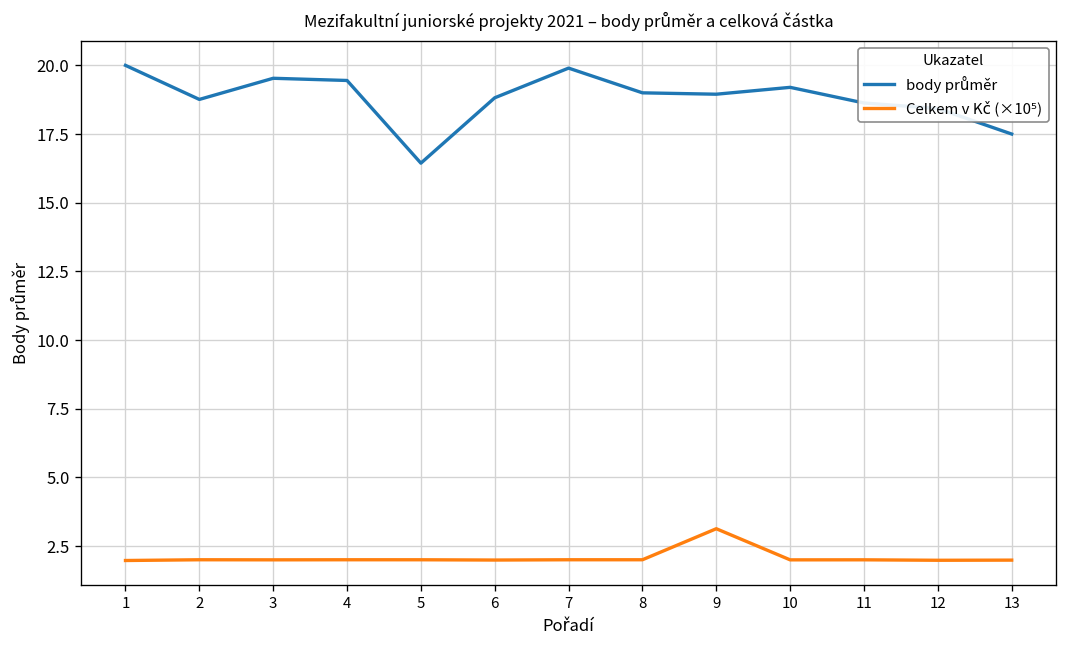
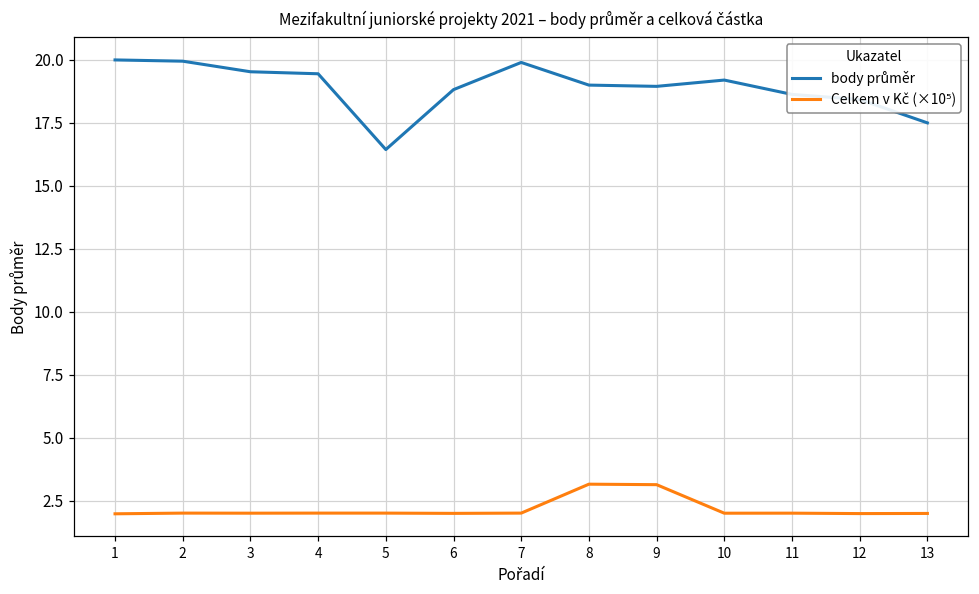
  {
    "body průměr": {
      "1": 20.0,
-     "2": 18.8,
+     "2": 20.0,
      "3": 19.5,
      "4": 19.5,
      "5": 16.4,
      "6": 18.8,
      "7": 19.9,
      "8": 19.0,
      "9": 19.0,
      "10": 19.2,
      "13": 17.5
    },
    "Celkem v Kč (×10⁵)": {
      "1": 2.0,
      "2": 2.0,
      "3": 2.0,
      "4": 2.0,
      "5": 2.0,
      "6": 2.0,
      "7": 2.0,
-     "8": 2.0,
+     "8": 3.1,
      "9": 3.1,
      "10": 2.0,
      "11": 2.0,
      "12": 2.0,
      "13": 2.0
    }
  }
